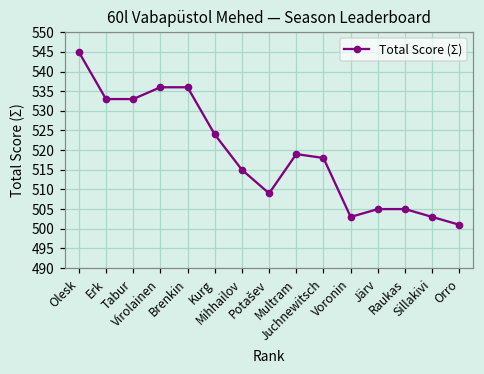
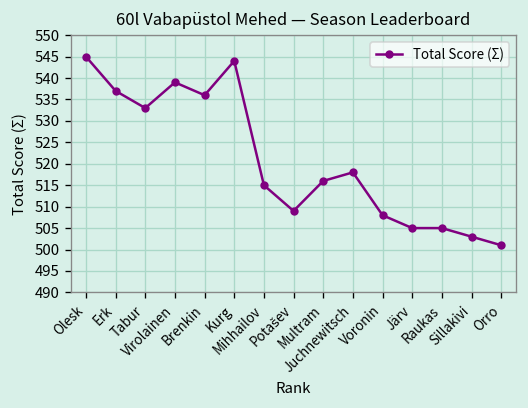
  {
    "Olesk": 545,
-   "Erk": 533,
+   "Erk": 537,
    "Tabur": 533,
-   "Virolainen": 536,
+   "Virolainen": 539,
    "Brenkin": 536,
-   "Kurg": 524,
+   "Kurg": 544,
    "Mihhailov": 515,
    "Potašev": 509,
-   "Multram": 519,
+   "Multram": 516,
    "Juchnewitsch": 518,
-   "Voronin": 503,
+   "Voronin": 508,
    "Järv": 505,
    "Raukas": 505,
    "Sillakivi": 503,
    "Orro": 501
  }
